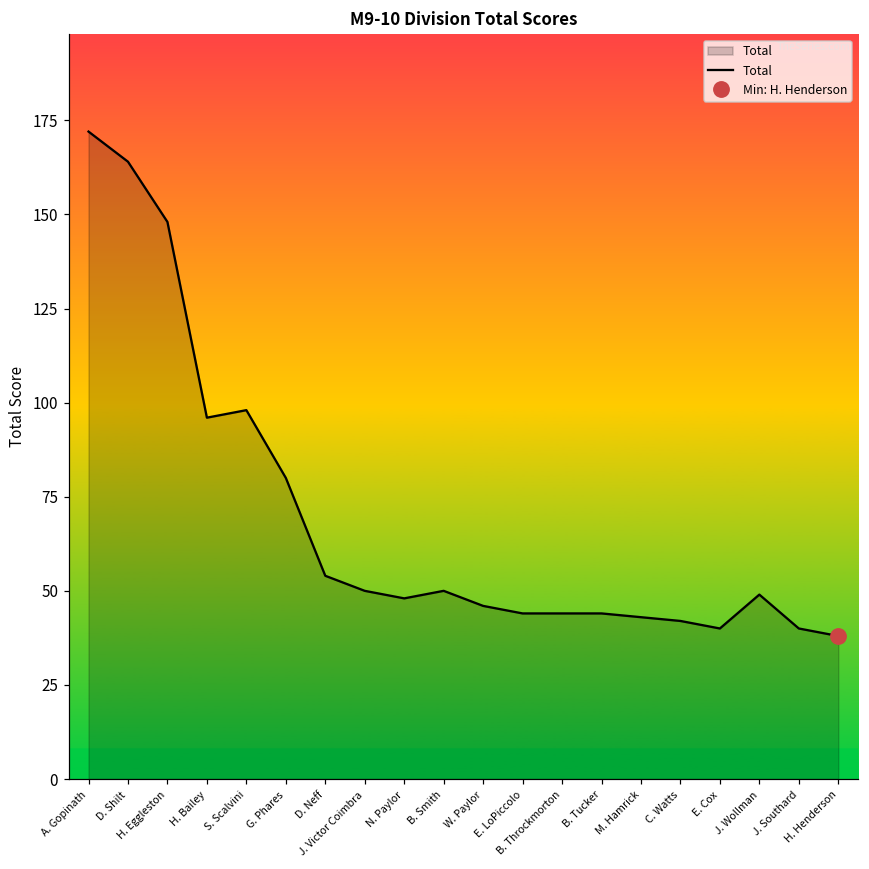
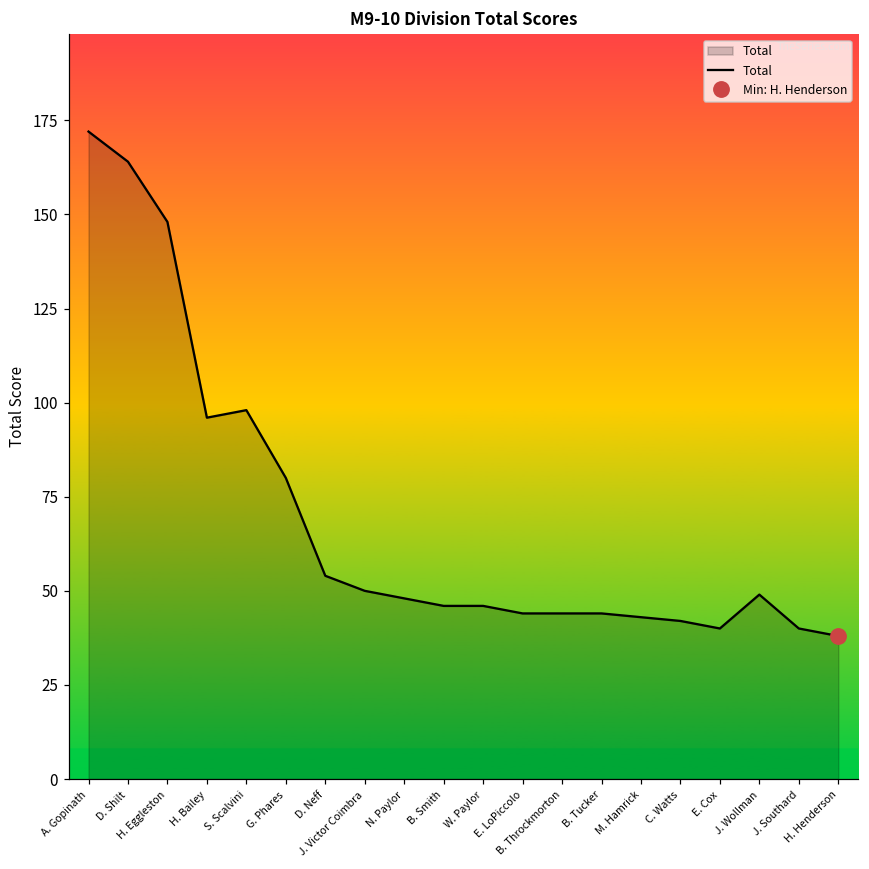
  {
    "Total": {
      "A. Gopinath": 172,
      "D. Shilt": 164,
      "H. Eggleston": 148,
      "H. Bailey": 96,
      "S. Scalvini": 98,
      "G. Phares": 80,
      "D. Neff": 54,
      "J. Victor Coimbra": 50,
      "N. Paylor": 48,
-     "B. Smith": 50,
+     "B. Smith": 46,
      "W. Paylor": 46,
      "E. LoPiccolo": 44,
      "B. Throckmorton": 44,
      "B. Tucker": 44,
      "M. Hamrick": 43,
      "C. Watts": 42,
      "E. Cox": 40,
      "J. Wollman": 49,
      "J. Southard": 40
    }
  }
